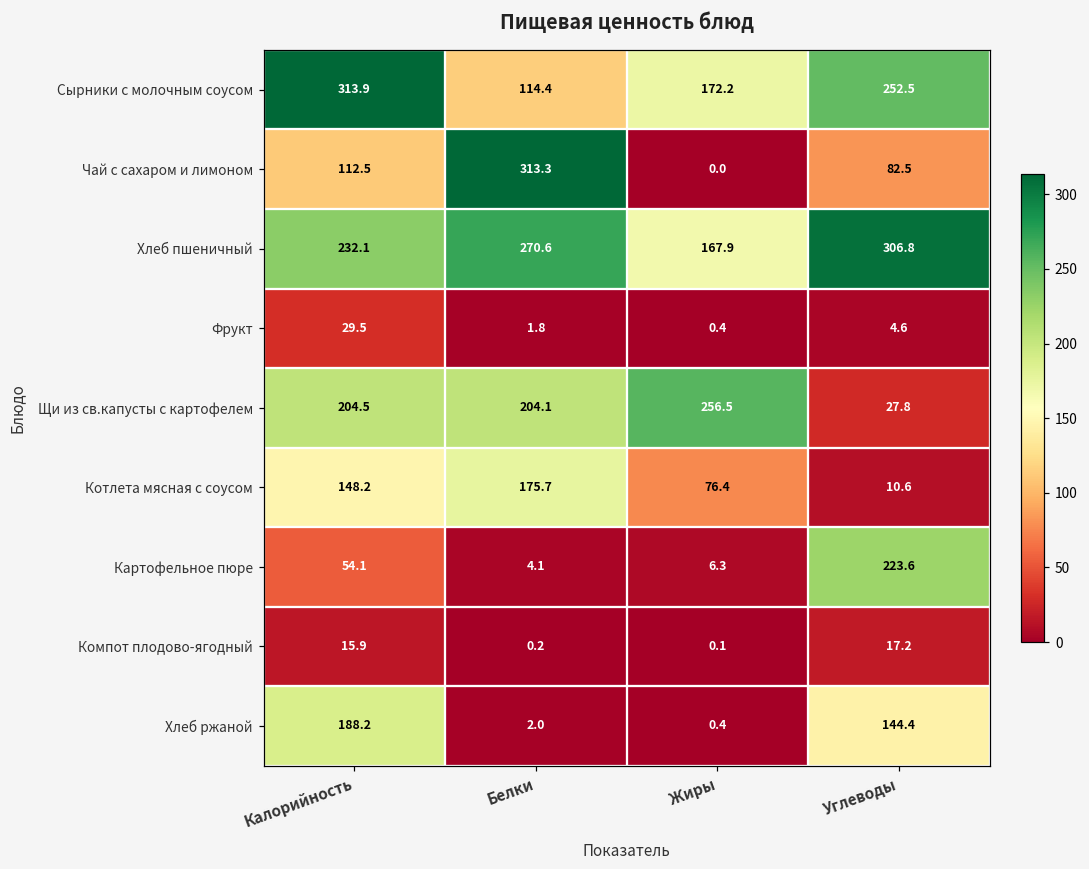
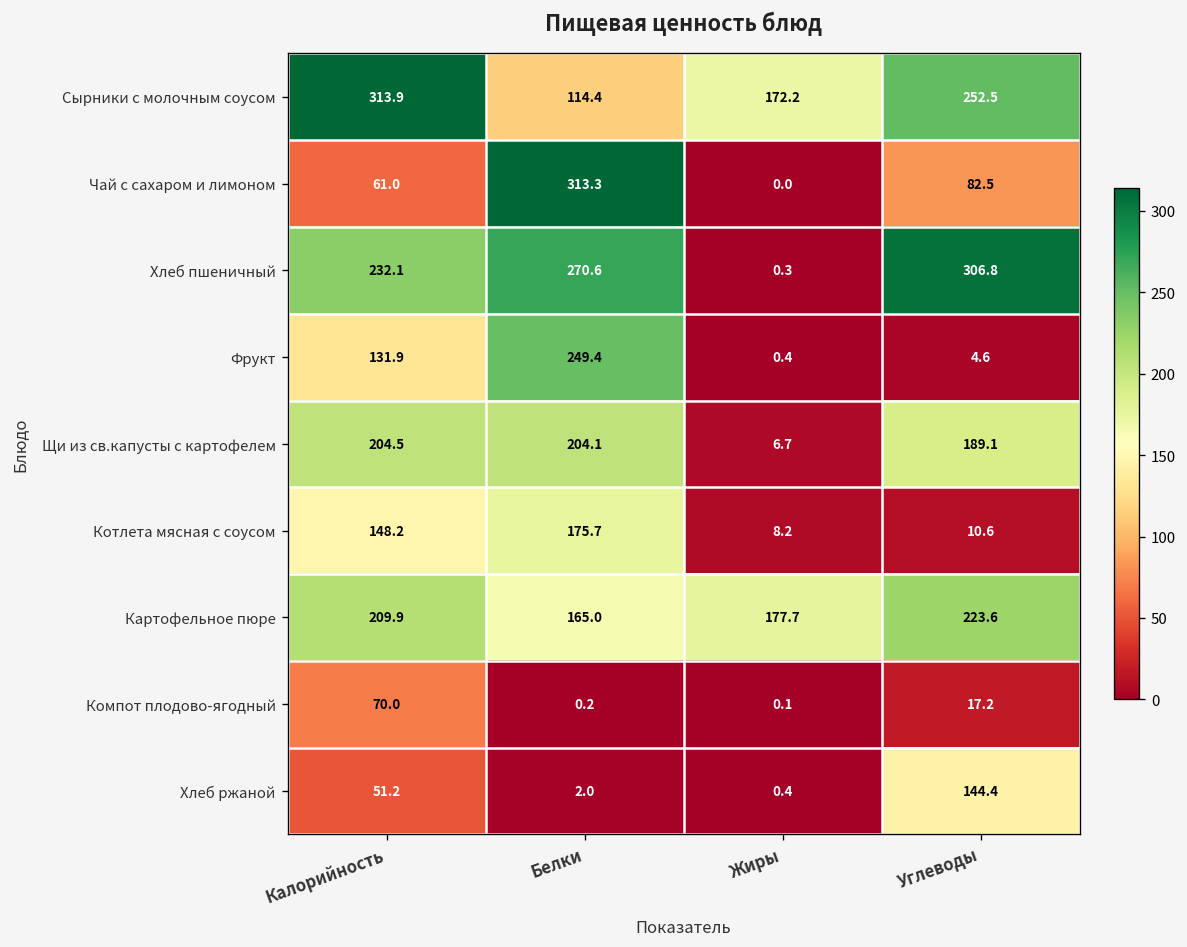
  {
    "Сырники с молочным соусом": {
      "Калорийность": 313.9,
      "Белки": 114.4,
      "Жиры": 172.2,
      "Углеводы": 252.5
    },
    "Чай с сахаром и лимоном": {
-     "Калорийность": 112.5,
+     "Калорийность": 61.0,
      "Белки": 313.3,
      "Жиры": 0.0,
      "Углеводы": 82.5
    },
    "Хлеб пшеничный": {
      "Калорийность": 232.1,
      "Белки": 270.6,
-     "Жиры": 167.9,
+     "Жиры": 0.3,
      "Углеводы": 306.8
    },
    "Фрукт": {
-     "Калорийность": 29.5,
-     "Белки": 1.8,
+     "Калорийность": 131.9,
+     "Белки": 249.4,
      "Жиры": 0.4,
      "Углеводы": 4.6
    },
    "Щи из св.капусты с картофелем": {
      "Калорийность": 204.5,
      "Белки": 204.1,
-     "Жиры": 256.5,
-     "Углеводы": 27.8
+     "Жиры": 6.7,
+     "Углеводы": 189.1
    },
    "Котлета мясная с соусом": {
      "Калорийность": 148.2,
      "Белки": 175.7,
-     "Жиры": 76.4,
+     "Жиры": 8.2,
      "Углеводы": 10.6
    },
    "Картофельное пюре": {
-     "Калорийность": 54.1,
-     "Белки": 4.1,
-     "Жиры": 6.3,
+     "Калорийность": 209.9,
+     "Белки": 165.0,
+     "Жиры": 177.7,
      "Углеводы": 223.6
    },
    "Компот плодово-ягодный": {
-     "Калорийность": 15.9,
+     "Калорийность": 70.0,
      "Белки": 0.2,
      "Жиры": 0.1,
      "Углеводы": 17.2
    },
    "Хлеб ржаной": {
-     "Калорийность": 188.2,
+     "Калорийность": 51.2,
      "Белки": 2.0,
      "Жиры": 0.4,
      "Углеводы": 144.4
    }
  }
